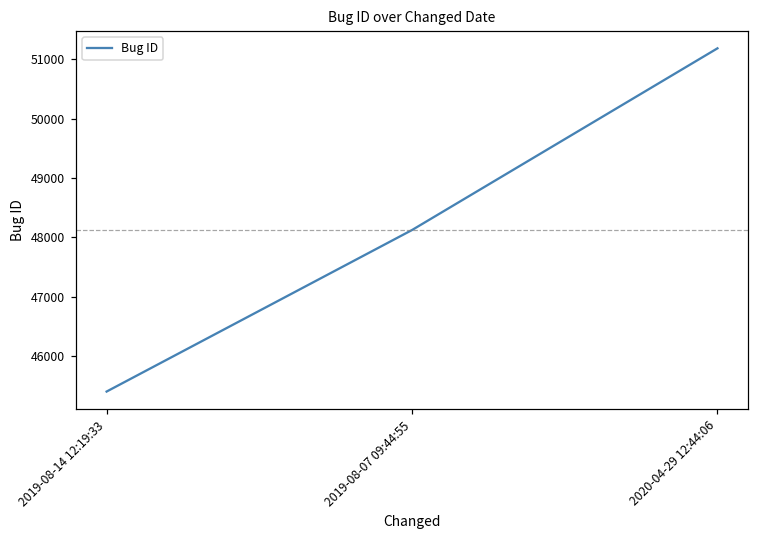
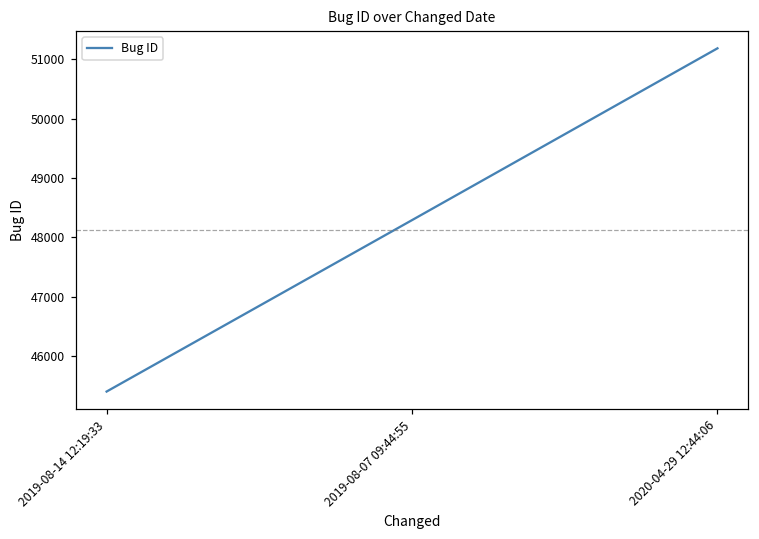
  {
    "2019-08-14 12:19:33": 45400,
-   "2019-08-07 09:44:55": 48100,
+   "2019-08-07 09:44:55": 48300,
    "2020-04-29 12:44:06": 51200
  }
